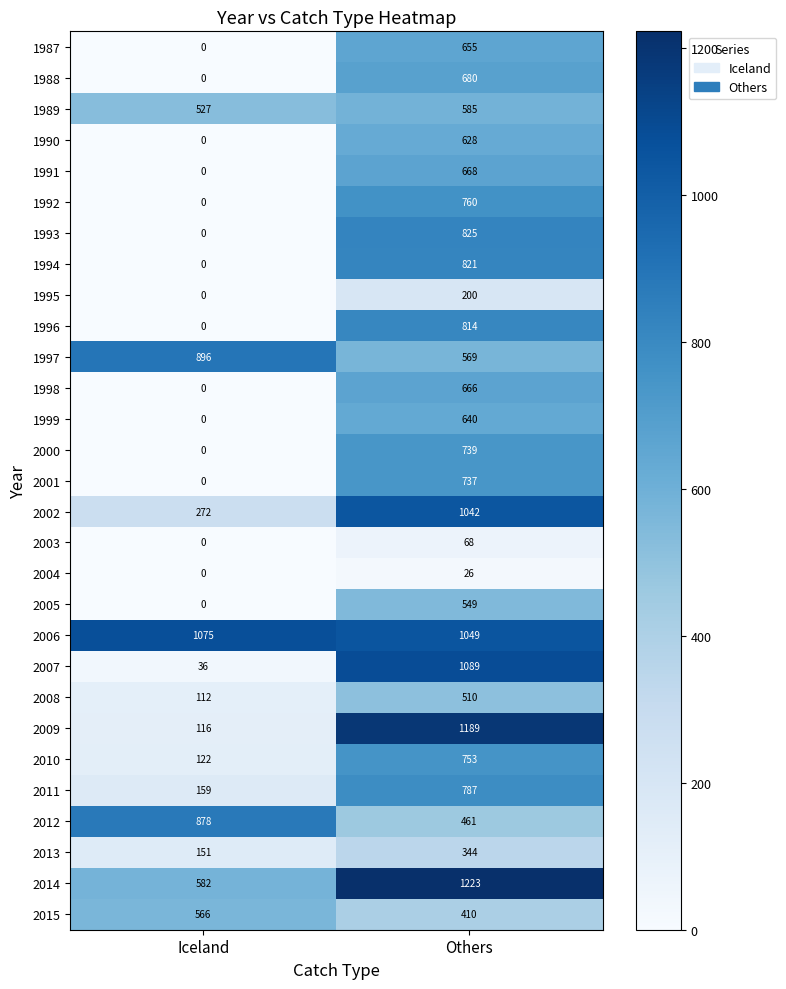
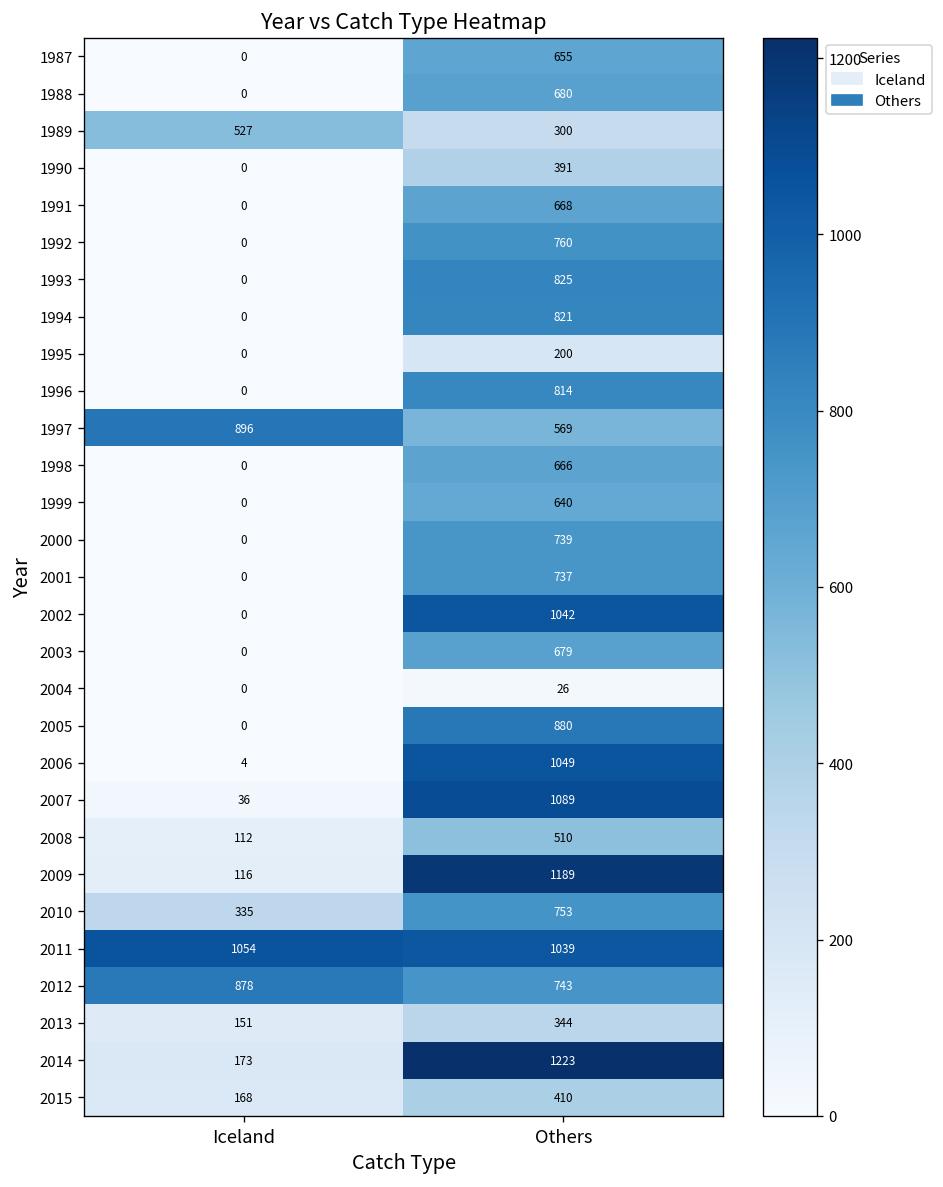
  {
    "1987": {
      "Iceland": 0,
      "Others": 655
    },
    "1988": {
      "Iceland": 0,
      "Others": 680
    },
    "1989": {
      "Iceland": 527,
-     "Others": 585
+     "Others": 300
    },
    "1990": {
      "Iceland": 0,
-     "Others": 628
+     "Others": 391
    },
    "1991": {
      "Iceland": 0,
      "Others": 668
    },
    "1992": {
      "Iceland": 0,
      "Others": 760
    },
    "1993": {
      "Iceland": 0,
      "Others": 825
    },
    "1994": {
      "Iceland": 0,
      "Others": 821
    },
    "1995": {
      "Iceland": 0,
      "Others": 200
    },
    "1996": {
      "Iceland": 0,
      "Others": 814
    },
    "1997": {
      "Iceland": 896,
      "Others": 569
    },
    "1998": {
      "Iceland": 0,
      "Others": 666
    },
    "1999": {
      "Iceland": 0,
      "Others": 640
    },
    "2000": {
      "Iceland": 0,
      "Others": 739
    },
    "2001": {
      "Iceland": 0,
      "Others": 737
    },
    "2002": {
-     "Iceland": 272,
+     "Iceland": 0,
      "Others": 1042
    },
    "2003": {
      "Iceland": 0,
-     "Others": 68
+     "Others": 679
    },
    "2004": {
      "Iceland": 0,
      "Others": 26
    },
    "2005": {
      "Iceland": 0,
-     "Others": 549
+     "Others": 880
    },
    "2006": {
-     "Iceland": 1075,
+     "Iceland": 4,
      "Others": 1049
    },
    "2007": {
      "Iceland": 36,
      "Others": 1089
    },
    "2008": {
      "Iceland": 112,
      "Others": 510
    },
    "2009": {
      "Iceland": 116,
      "Others": 1189
    },
    "2010": {
-     "Iceland": 122,
+     "Iceland": 335,
      "Others": 753
    },
    "2011": {
-     "Iceland": 159,
-     "Others": 787
+     "Iceland": 1054,
+     "Others": 1039
    },
    "2012": {
      "Iceland": 878,
-     "Others": 461
+     "Others": 743
    },
    "2013": {
      "Iceland": 151,
      "Others": 344
    },
    "2014": {
-     "Iceland": 582,
+     "Iceland": 173,
      "Others": 1223
    },
    "2015": {
-     "Iceland": 566,
+     "Iceland": 168,
      "Others": 410
    }
  }
